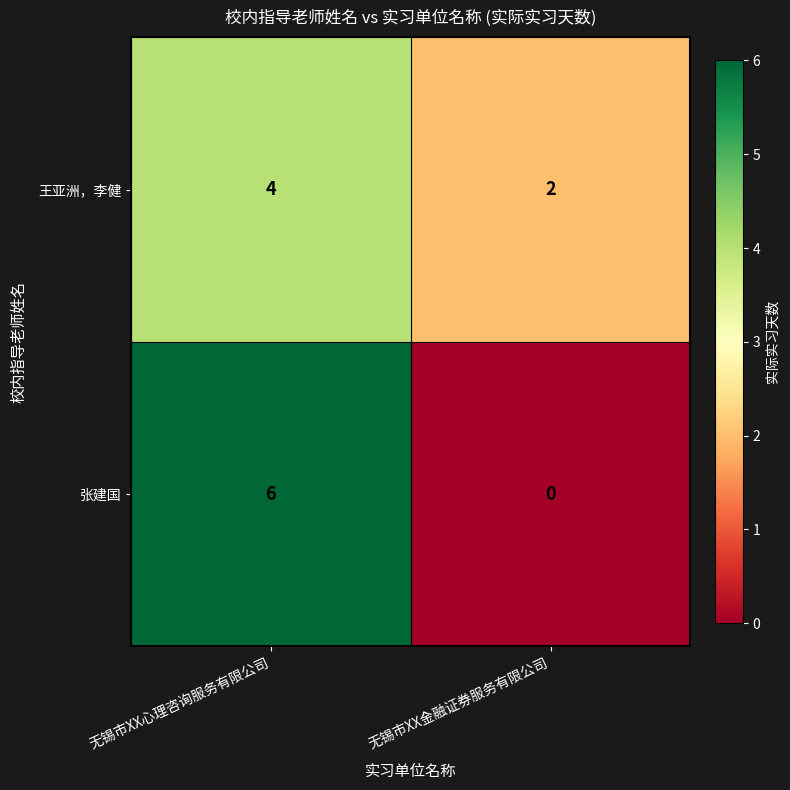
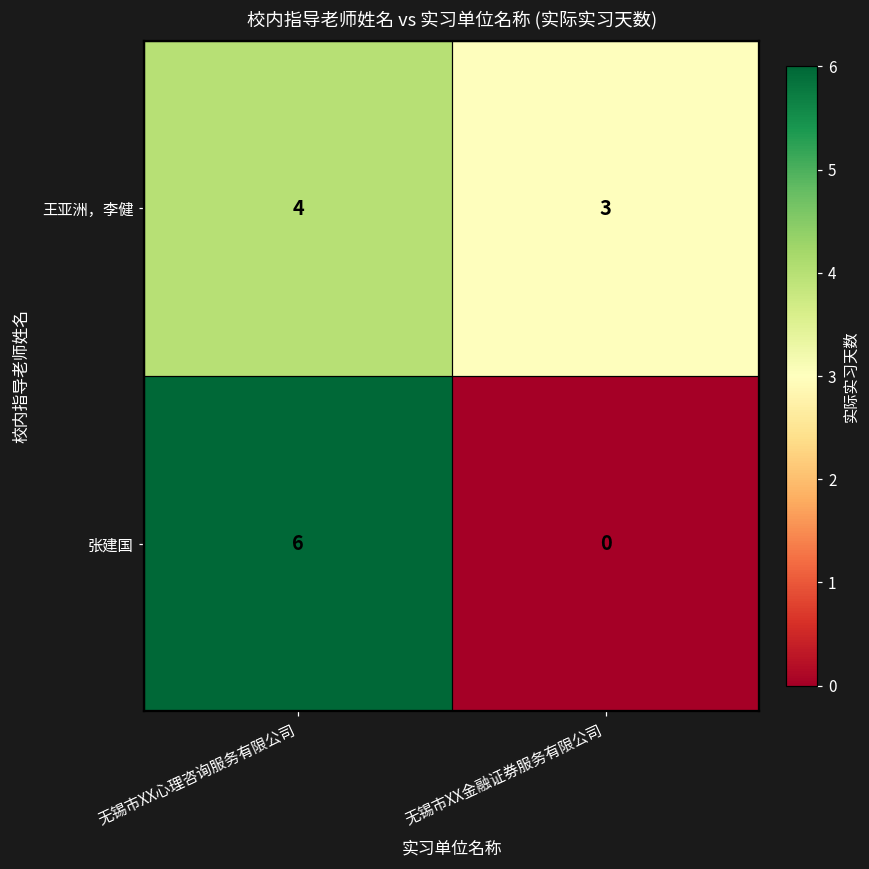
  {
    "王亚洲，李健": {
      "无锡市XX心理咨询服务有限公司": 4,
-     "无锡市XX金融证券服务有限公司": 2
+     "无锡市XX金融证券服务有限公司": 3
    },
    "张建国": {
      "无锡市XX心理咨询服务有限公司": 6,
      "无锡市XX金融证券服务有限公司": 0
    }
  }
